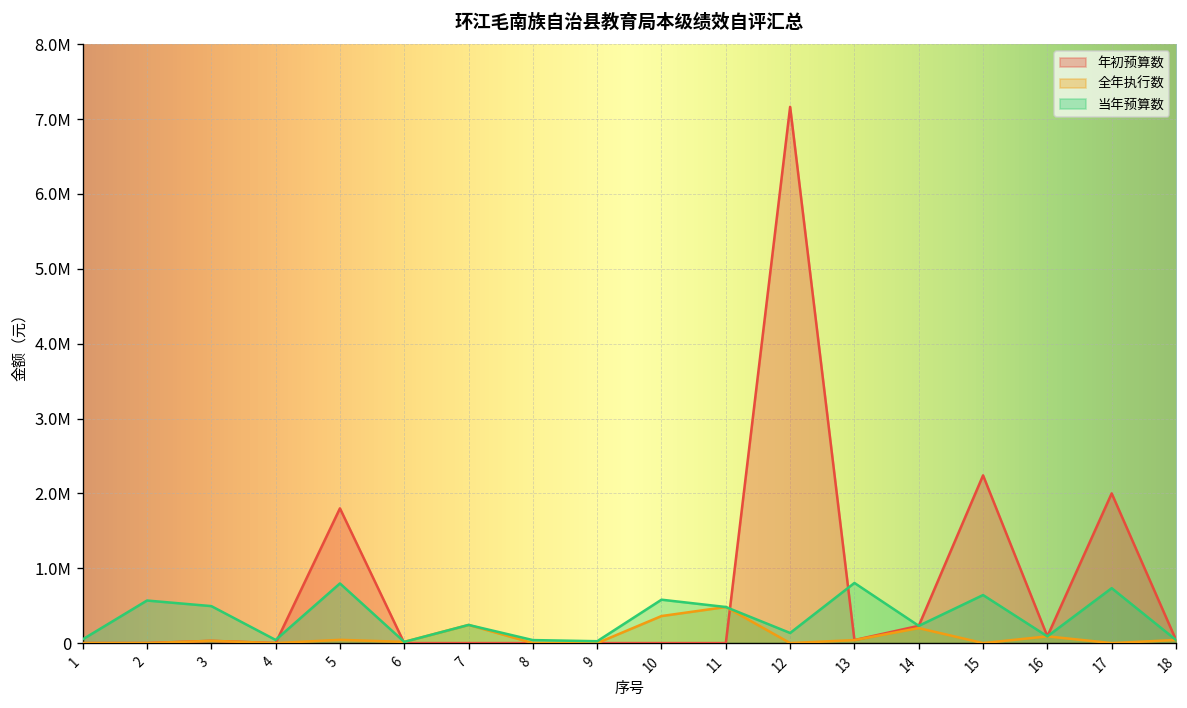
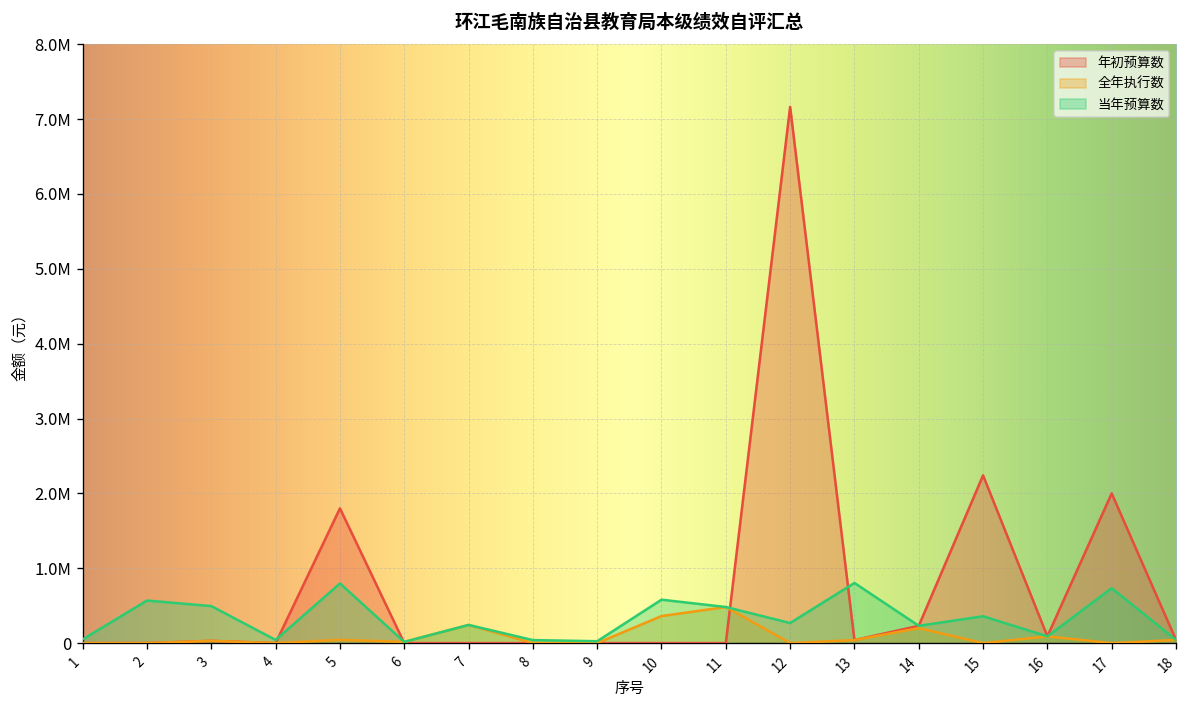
  {
    "当年预算数": {
      "1": 100000,
      "2": 600000,
      "3": 500000,
      "4": 0,
      "5": 800000,
      "10": 600000,
-     "12": 100000,
+     "12": 300000,
      "13": 800000,
-     "15": 600000,
+     "15": 400000,
      "17": 700000
    }
  }
